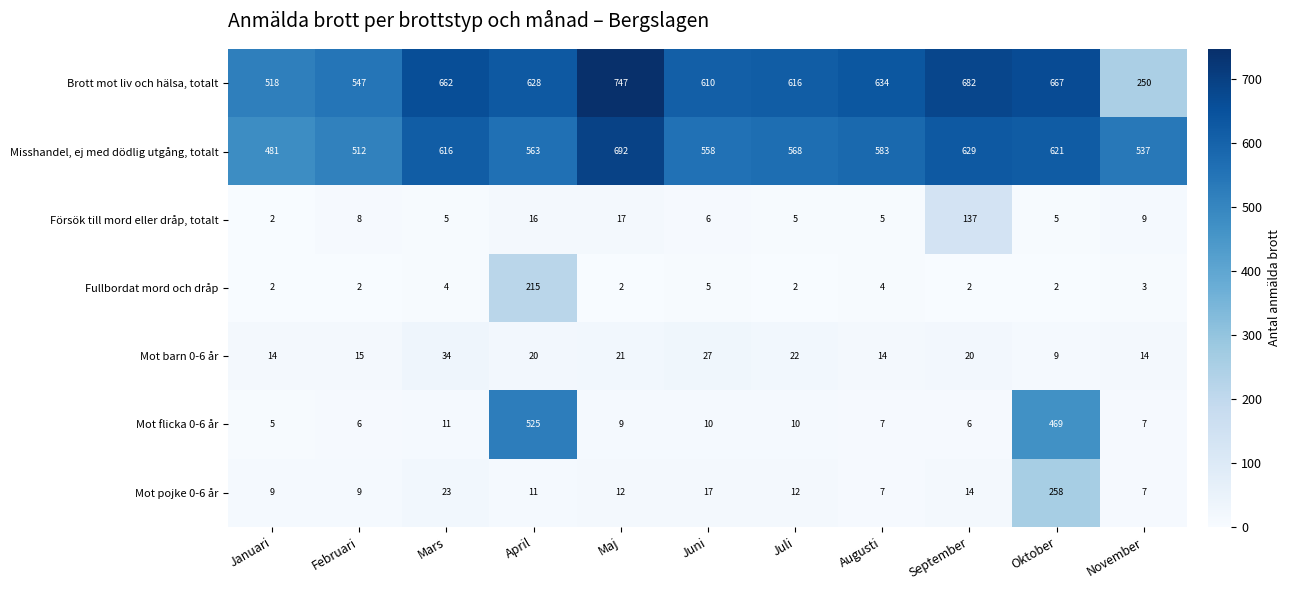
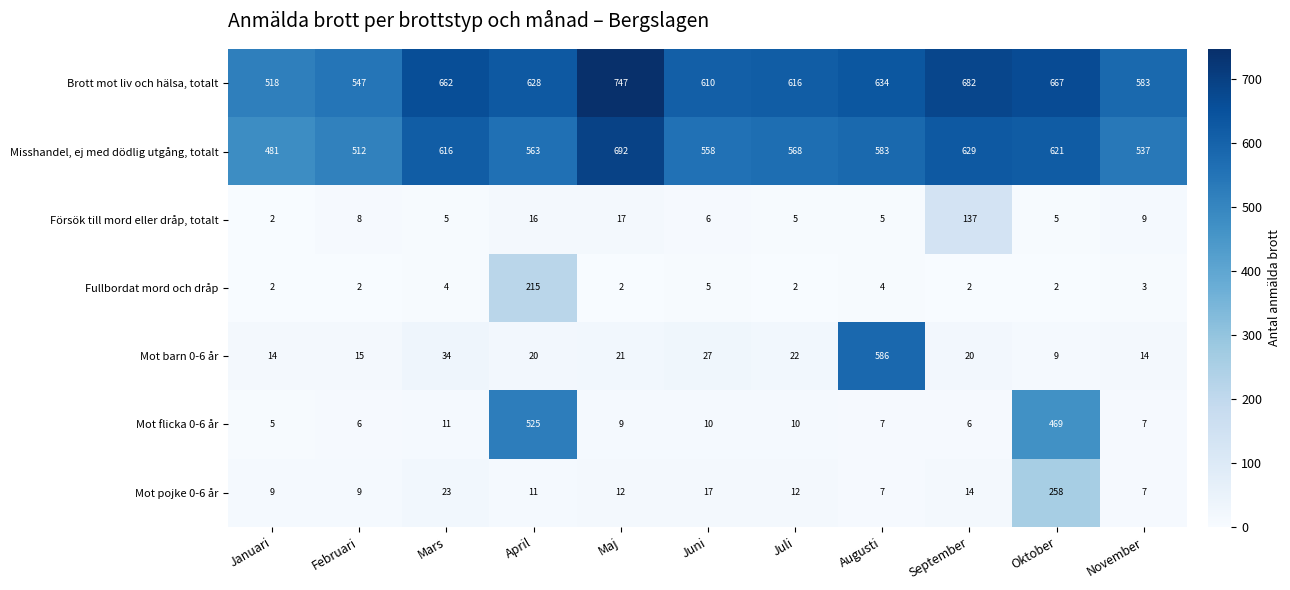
  {
    "Brott mot liv och hälsa, totalt": {
      "Januari": 518,
      "Februari": 547,
      "Mars": 662,
      "April": 628,
      "Maj": 747,
      "Juni": 610,
      "Juli": 616,
      "Augusti": 634,
      "September": 682,
      "Oktober": 667,
-     "November": 250
+     "November": 583
    },
    "Misshandel, ej med dödlig utgång, totalt": {
      "Januari": 481,
      "Februari": 512,
      "Mars": 616,
      "April": 563,
      "Maj": 692,
      "Juni": 558,
      "Juli": 568,
      "Augusti": 583,
      "September": 629,
      "Oktober": 621,
      "November": 537
    },
    "Försök till mord eller dråp, totalt": {
      "Januari": 2,
      "Februari": 8,
      "Mars": 5,
      "April": 16,
      "Maj": 17,
      "Juni": 6,
      "Juli": 5,
      "Augusti": 5,
      "September": 137,
      "Oktober": 5,
      "November": 9
    },
    "Fullbordat mord och dråp": {
      "Januari": 2,
      "Februari": 2,
      "Mars": 4,
      "April": 215,
      "Maj": 2,
      "Juni": 5,
      "Juli": 2,
      "Augusti": 4,
      "September": 2,
      "Oktober": 2,
      "November": 3
    },
    "Mot barn 0-6 år": {
      "Januari": 14,
      "Februari": 15,
      "Mars": 34,
      "April": 20,
      "Maj": 21,
      "Juni": 27,
      "Juli": 22,
-     "Augusti": 14,
+     "Augusti": 586,
      "September": 20,
      "Oktober": 9,
      "November": 14
    },
    "Mot flicka 0-6 år": {
      "Januari": 5,
      "Februari": 6,
      "Mars": 11,
      "April": 525,
      "Maj": 9,
      "Juni": 10,
      "Juli": 10,
      "Augusti": 7,
      "September": 6,
      "Oktober": 469,
      "November": 7
    },
    "Mot pojke 0-6 år": {
      "Januari": 9,
      "Februari": 9,
      "Mars": 23,
      "April": 11,
      "Maj": 12,
      "Juni": 17,
      "Juli": 12,
      "Augusti": 7,
      "September": 14,
      "Oktober": 258,
      "November": 7
    }
  }
